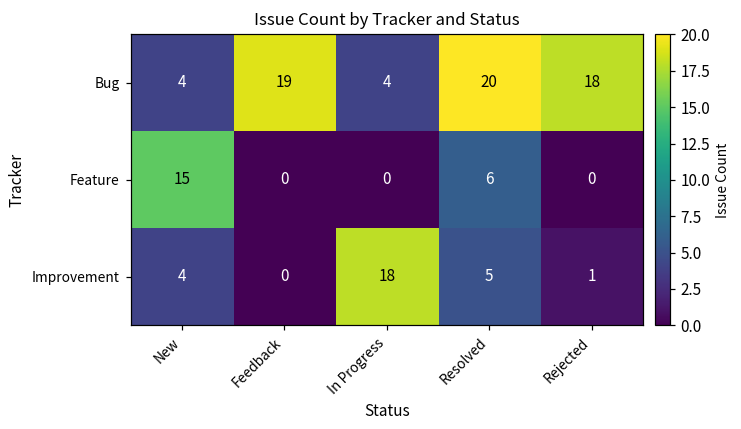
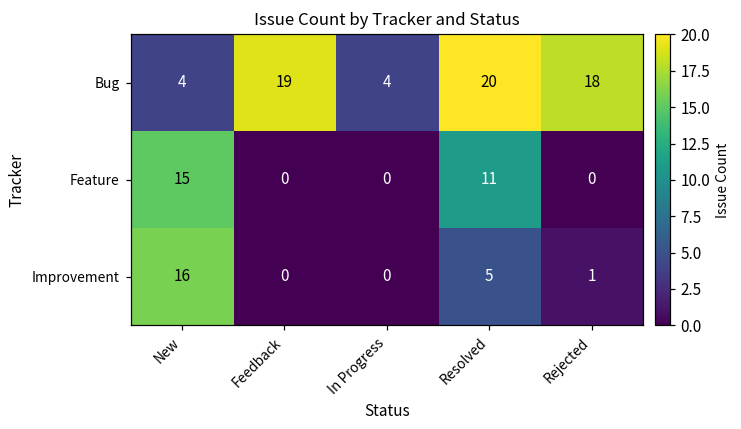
  {
    "Bug": {
      "New": 4,
      "Feedback": 19,
      "In Progress": 4,
      "Resolved": 20,
      "Rejected": 18
    },
    "Feature": {
      "New": 15,
      "Feedback": 0,
      "In Progress": 0,
-     "Resolved": 6,
+     "Resolved": 11,
      "Rejected": 0
    },
    "Improvement": {
-     "New": 4,
+     "New": 16,
      "Feedback": 0,
-     "In Progress": 18,
+     "In Progress": 0,
      "Resolved": 5,
      "Rejected": 1
    }
  }
